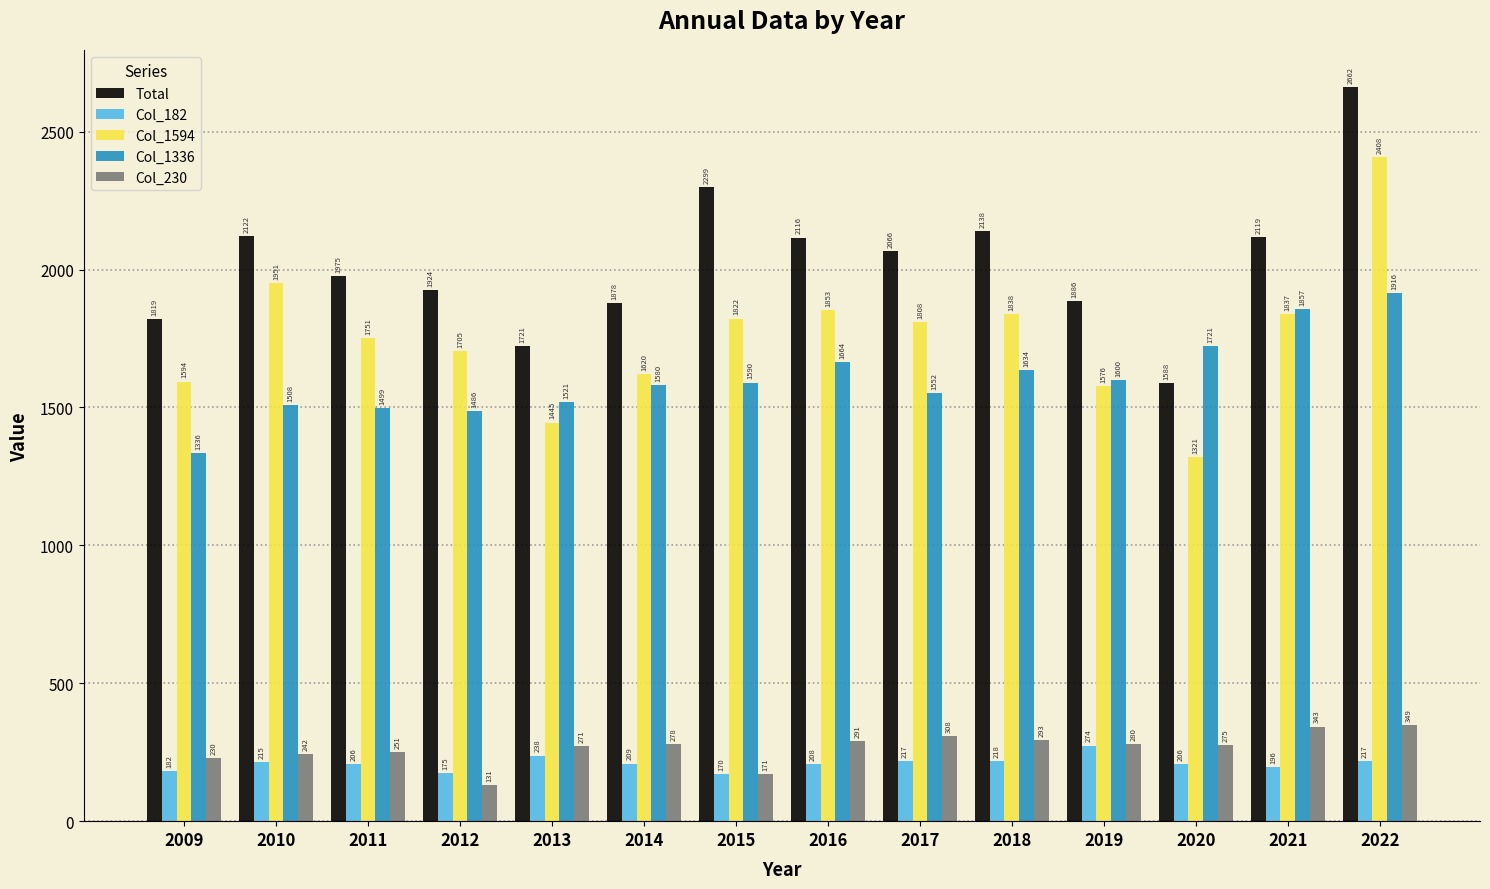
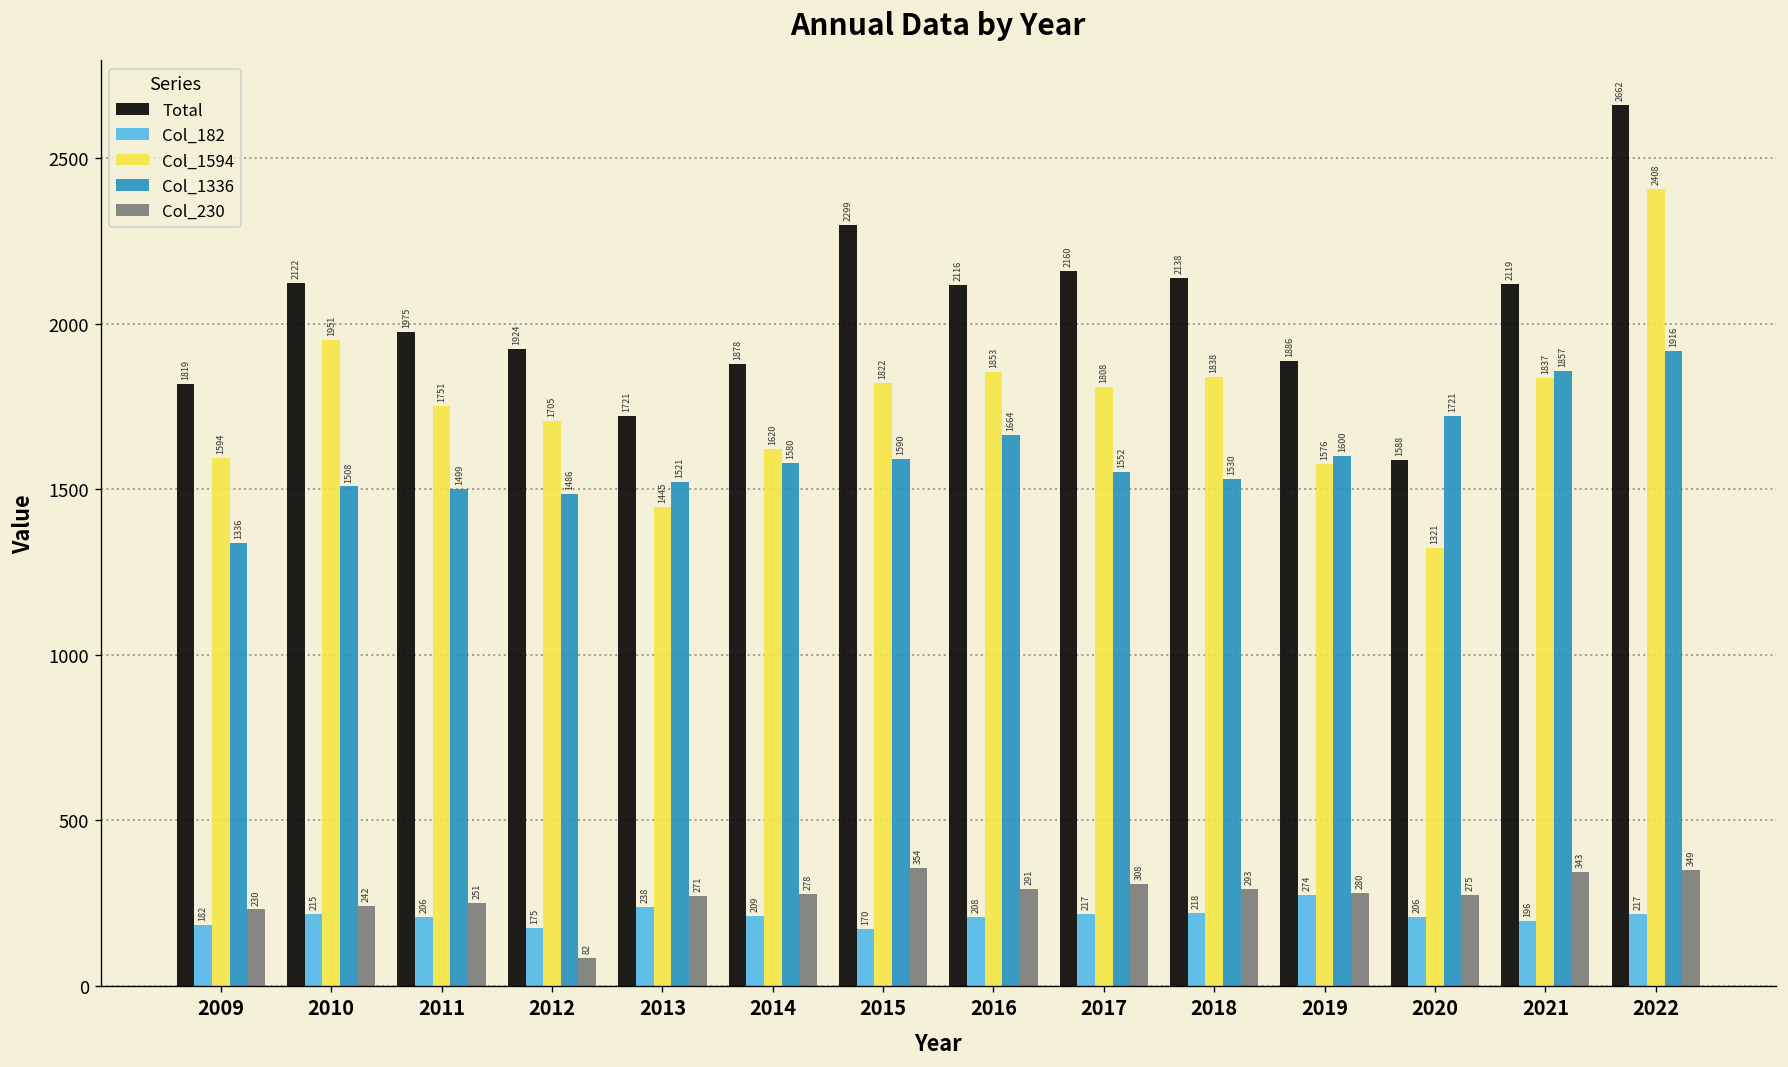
  {
    "Total": {
      "2009": 1819,
      "2010": 2122,
      "2011": 1975,
      "2012": 1924,
      "2013": 1721,
      "2014": 1878,
      "2015": 2299,
      "2016": 2116,
-     "2017": 2066,
+     "2017": 2160,
      "2018": 2138,
      "2019": 1886,
      "2020": 1588,
      "2021": 2119,
      "2022": 2662
    },
    "Col_182": {
      "2009": 182,
      "2010": 215,
      "2011": 206,
      "2012": 175,
      "2013": 238,
      "2014": 209,
      "2015": 170,
      "2016": 208,
      "2017": 217,
      "2018": 218,
      "2019": 274,
      "2020": 206,
      "2021": 196,
      "2022": 217
    },
    "Col_1594": {
      "2009": 1594,
      "2010": 1951,
      "2011": 1751,
      "2012": 1705,
      "2013": 1445,
      "2014": 1620,
      "2015": 1822,
      "2016": 1853,
      "2017": 1808,
      "2018": 1838,
      "2019": 1576,
      "2020": 1321,
      "2021": 1837,
      "2022": 2408
    },
    "Col_1336": {
      "2009": 1336,
      "2010": 1508,
      "2011": 1499,
      "2012": 1486,
      "2013": 1521,
      "2014": 1580,
      "2015": 1590,
      "2016": 1664,
      "2017": 1552,
-     "2018": 1634,
+     "2018": 1530,
      "2019": 1600,
      "2020": 1721,
      "2021": 1857,
      "2022": 1916
    },
    "Col_230": {
      "2009": 230,
      "2010": 242,
      "2011": 251,
-     "2012": 131,
+     "2012": 82,
      "2013": 271,
      "2014": 278,
-     "2015": 171,
+     "2015": 354,
      "2016": 291,
      "2017": 308,
      "2018": 293,
      "2019": 280,
      "2020": 275,
      "2021": 343,
      "2022": 349
    }
  }
